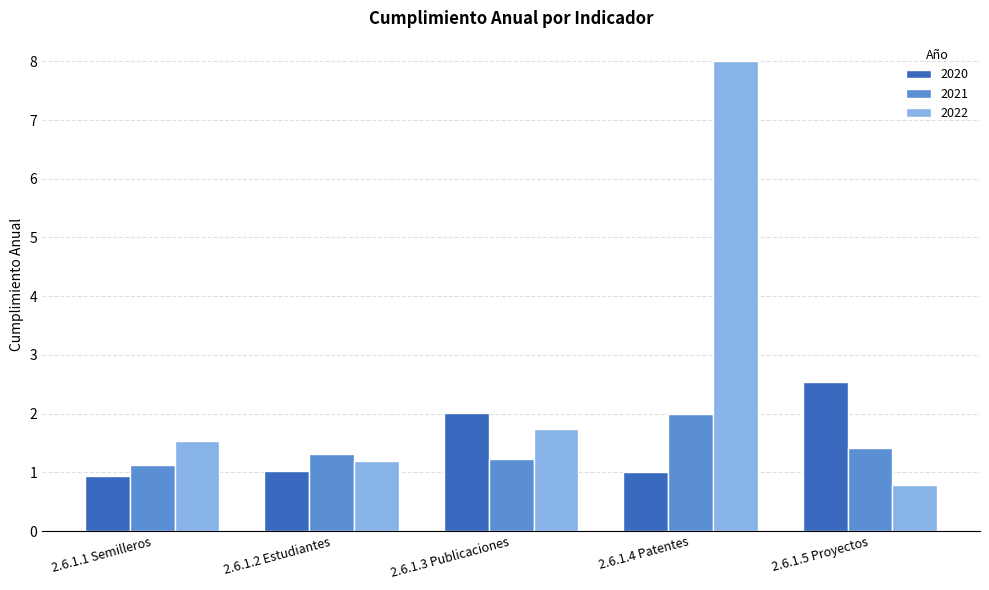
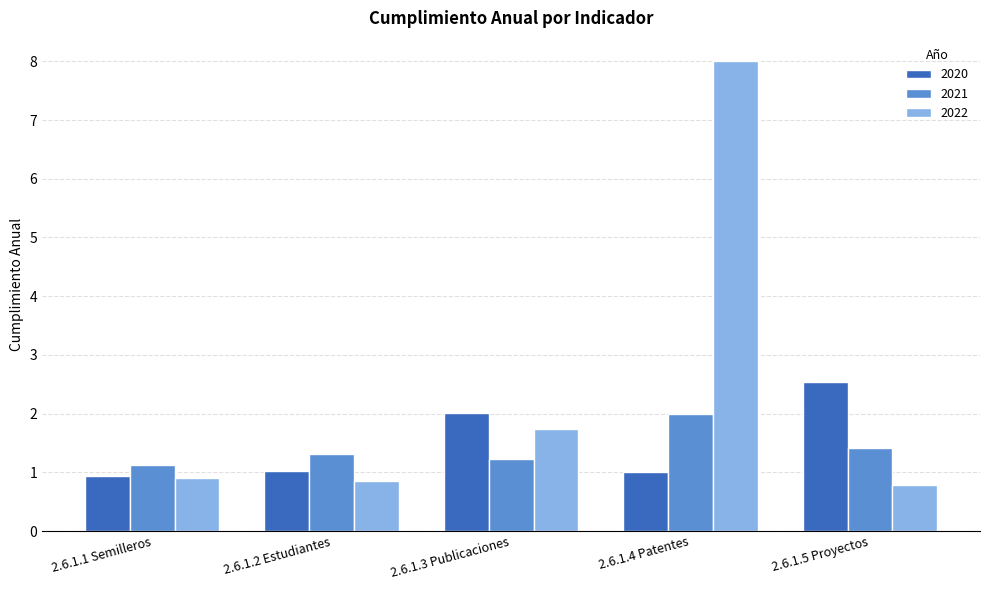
  {
    "2022": {
-     "2.6.1.1 Semilleros": 1.5,
-     "2.6.1.2 Estudiantes": 1.2,
+     "2.6.1.1 Semilleros": 0.9,
+     "2.6.1.2 Estudiantes": 0.9,
      "2.6.1.3 Publicaciones": 1.7,
      "2.6.1.4 Patentes": 8.0,
      "2.6.1.5 Proyectos": 0.8
    }
  }
